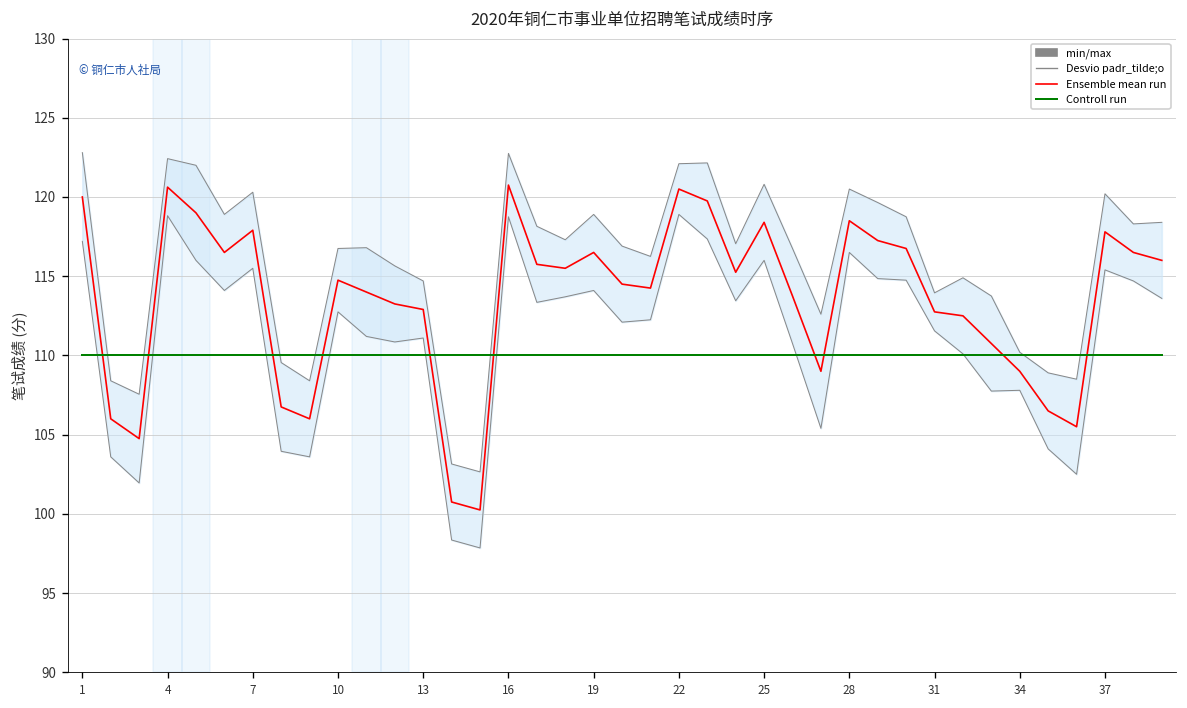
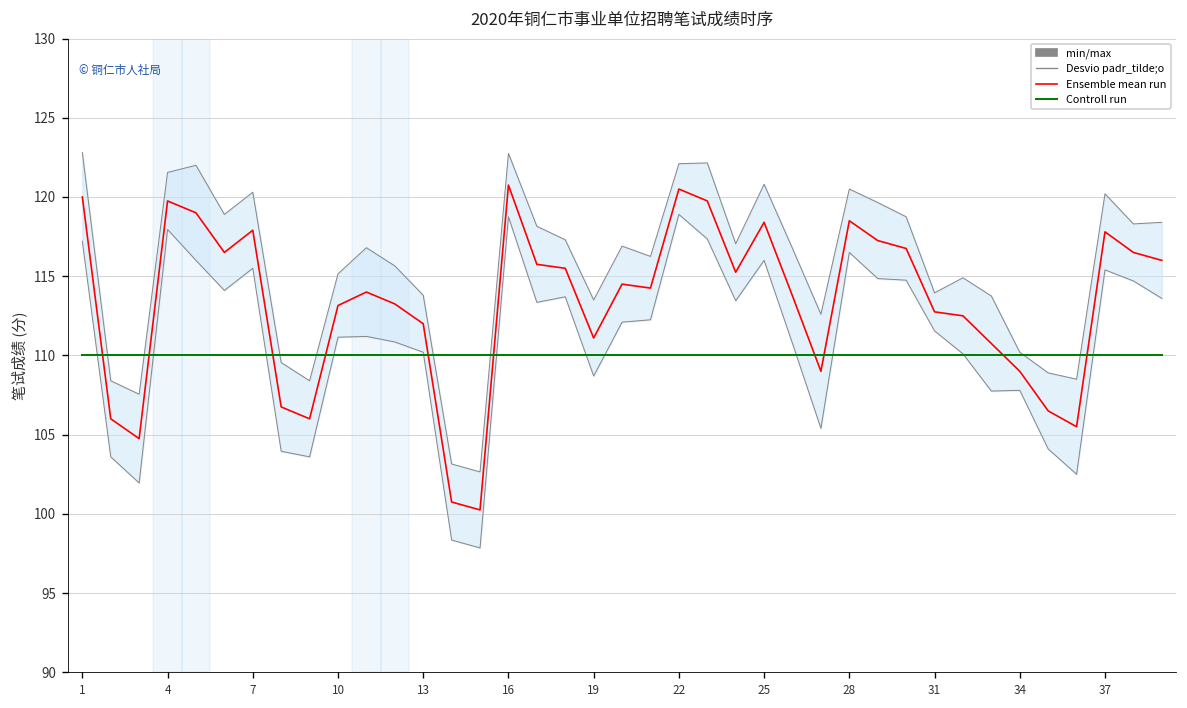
  {
    "Ensemble mean run": {
      "1": 120.0,
-     "4": 120.6,
+     "4": 119.8,
      "7": 117.9,
-     "10": 114.8,
-     "13": 112.9,
+     "10": 113.2,
+     "13": 112.0,
      "16": 120.8,
-     "19": 116.5,
+     "19": 111.1,
      "22": 120.5,
      "25": 118.4,
      "28": 118.5,
      "31": 112.8,
      "34": 109.0,
      "37": 117.8
    },
    "Controll run": {
      "1": 110.0,
      "4": 110.0,
      "7": 110.0,
      "10": 110.0,
      "13": 110.0,
      "16": 110.0,
      "19": 110.0,
      "22": 110.0,
      "25": 110.0,
      "28": 110.0,
      "31": 110.0,
      "34": 110.0,
      "37": 110.0
    }
  }
